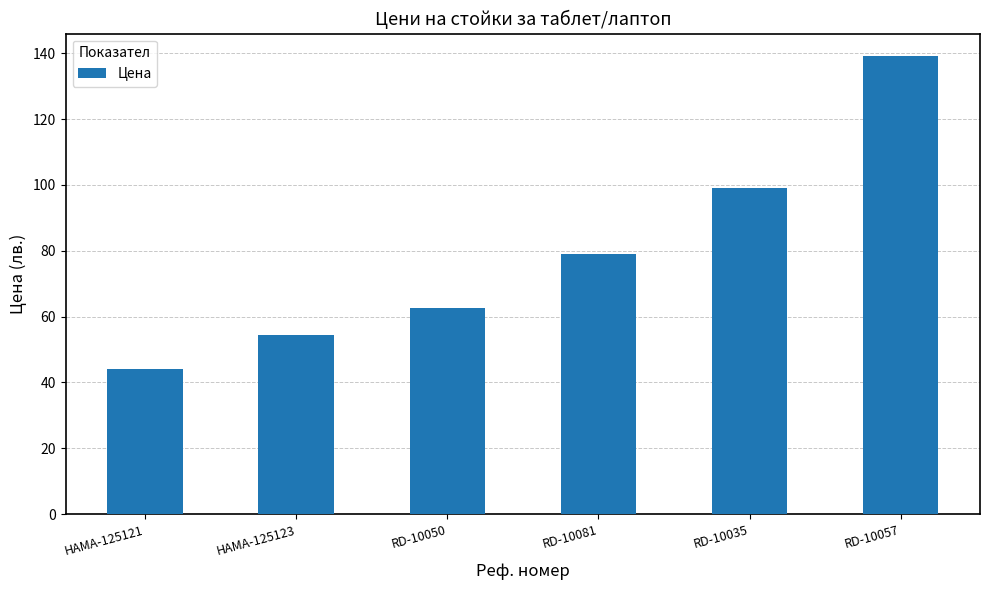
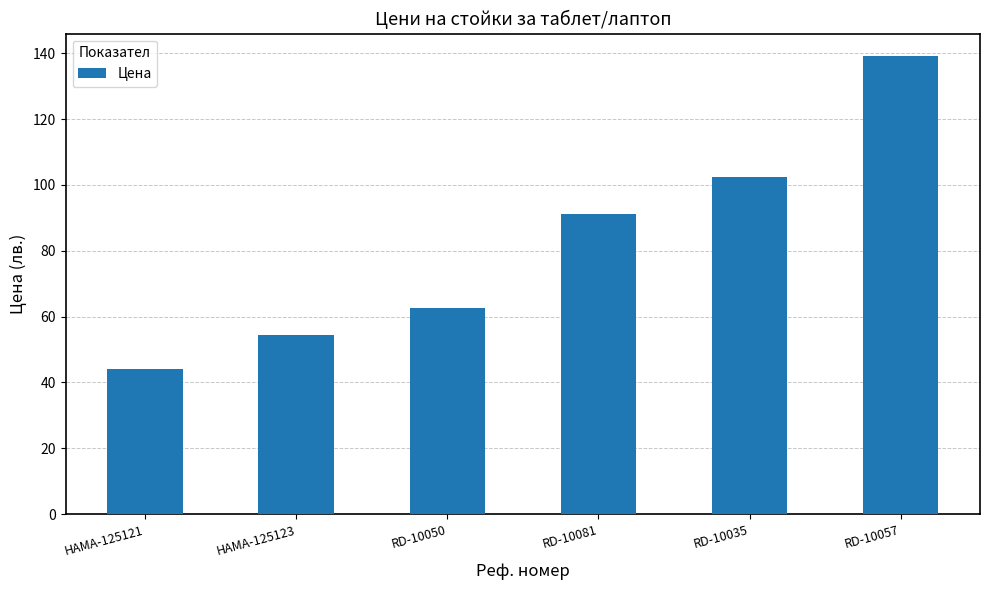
  {
    "HAMA-125121": 44,
    "HAMA-125123": 54,
    "RD-10050": 63,
-   "RD-10081": 79,
-   "RD-10035": 99,
+   "RD-10081": 91,
+   "RD-10035": 103,
    "RD-10057": 139
  }
